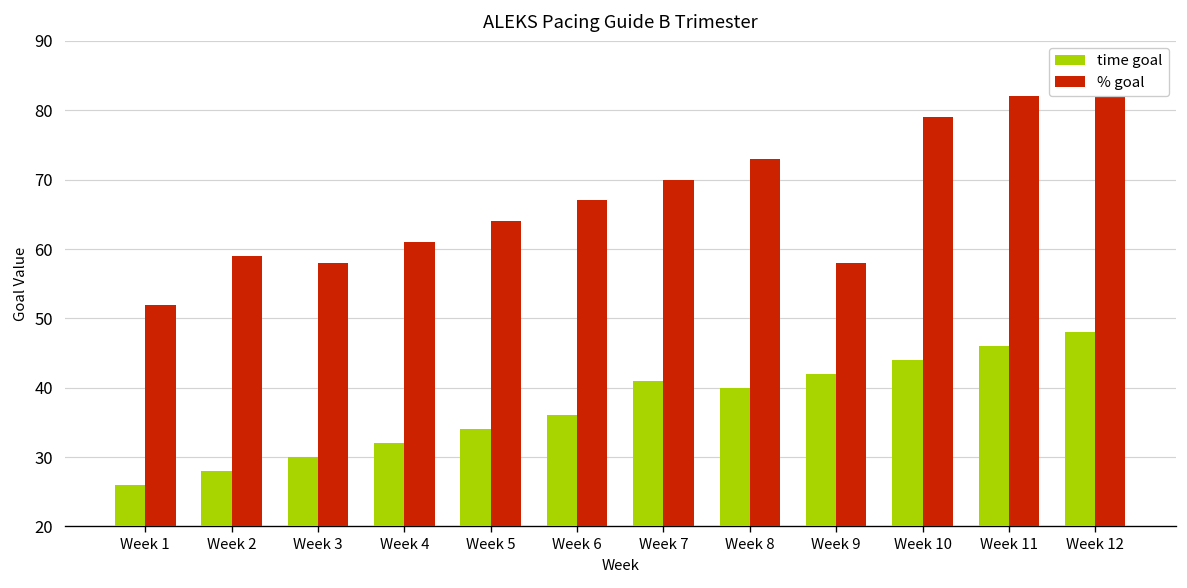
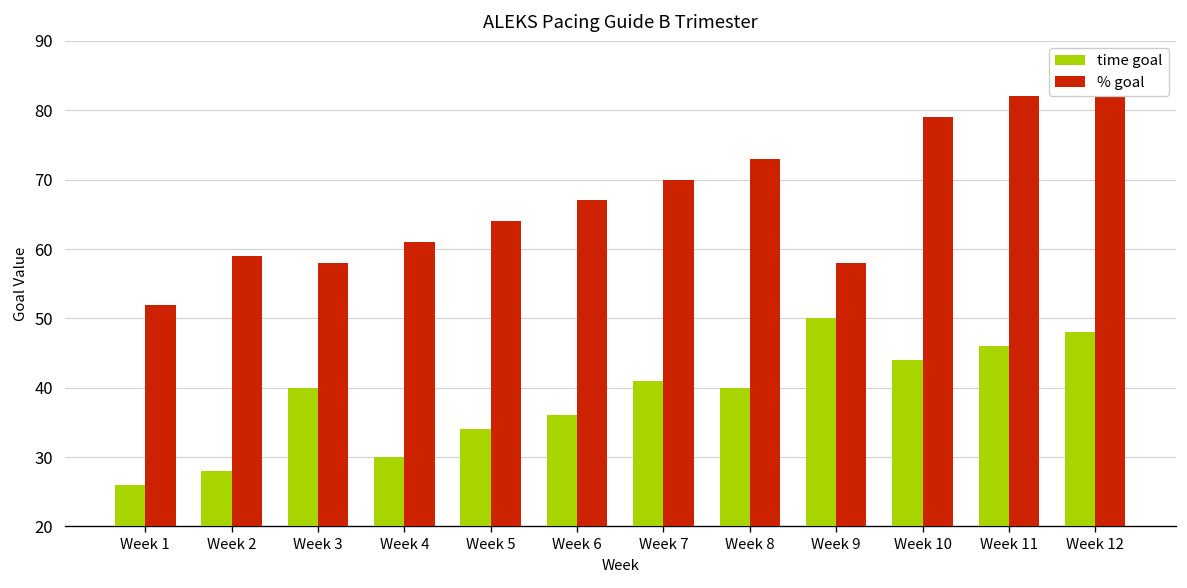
  {
    "time goal": {
      "Week 1": 26,
      "Week 2": 28,
-     "Week 3": 30,
-     "Week 4": 32,
+     "Week 3": 40,
+     "Week 4": 30,
      "Week 5": 34,
      "Week 6": 36,
      "Week 7": 41,
      "Week 8": 40,
-     "Week 9": 42,
+     "Week 9": 50,
      "Week 10": 44,
      "Week 11": 46,
      "Week 12": 48
    },
    "% goal": {
      "Week 1": 52,
      "Week 2": 59,
      "Week 3": 58,
      "Week 4": 61,
      "Week 5": 64,
      "Week 6": 67,
      "Week 7": 70,
      "Week 8": 73,
      "Week 9": 58,
      "Week 10": 79,
      "Week 11": 82
    }
  }
